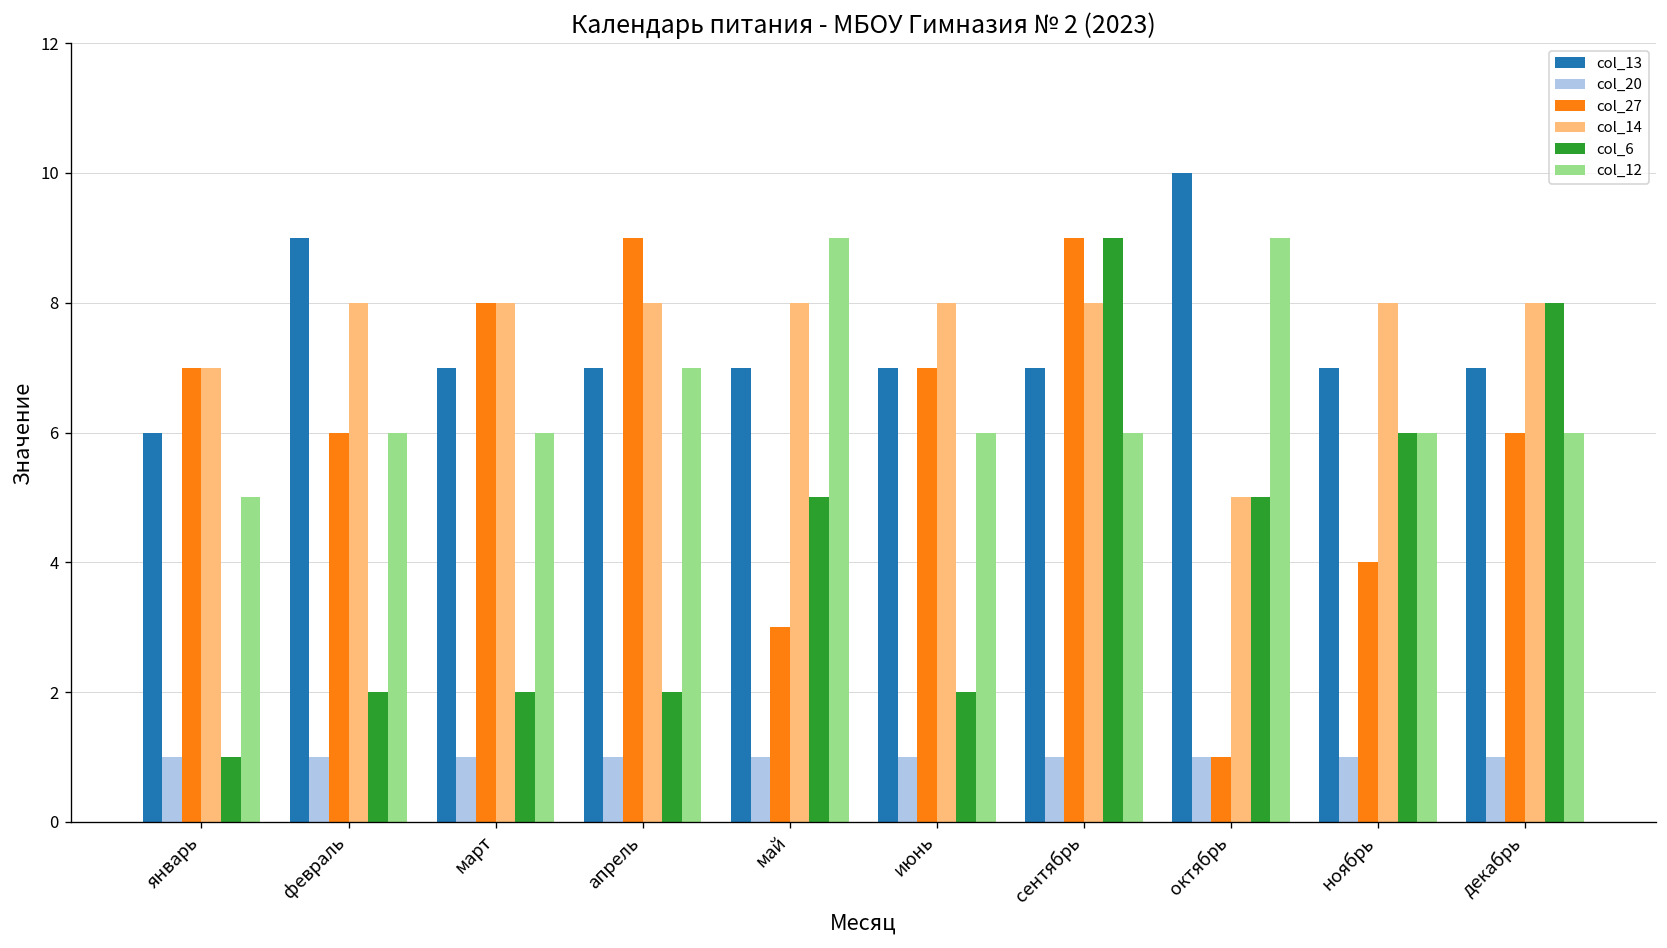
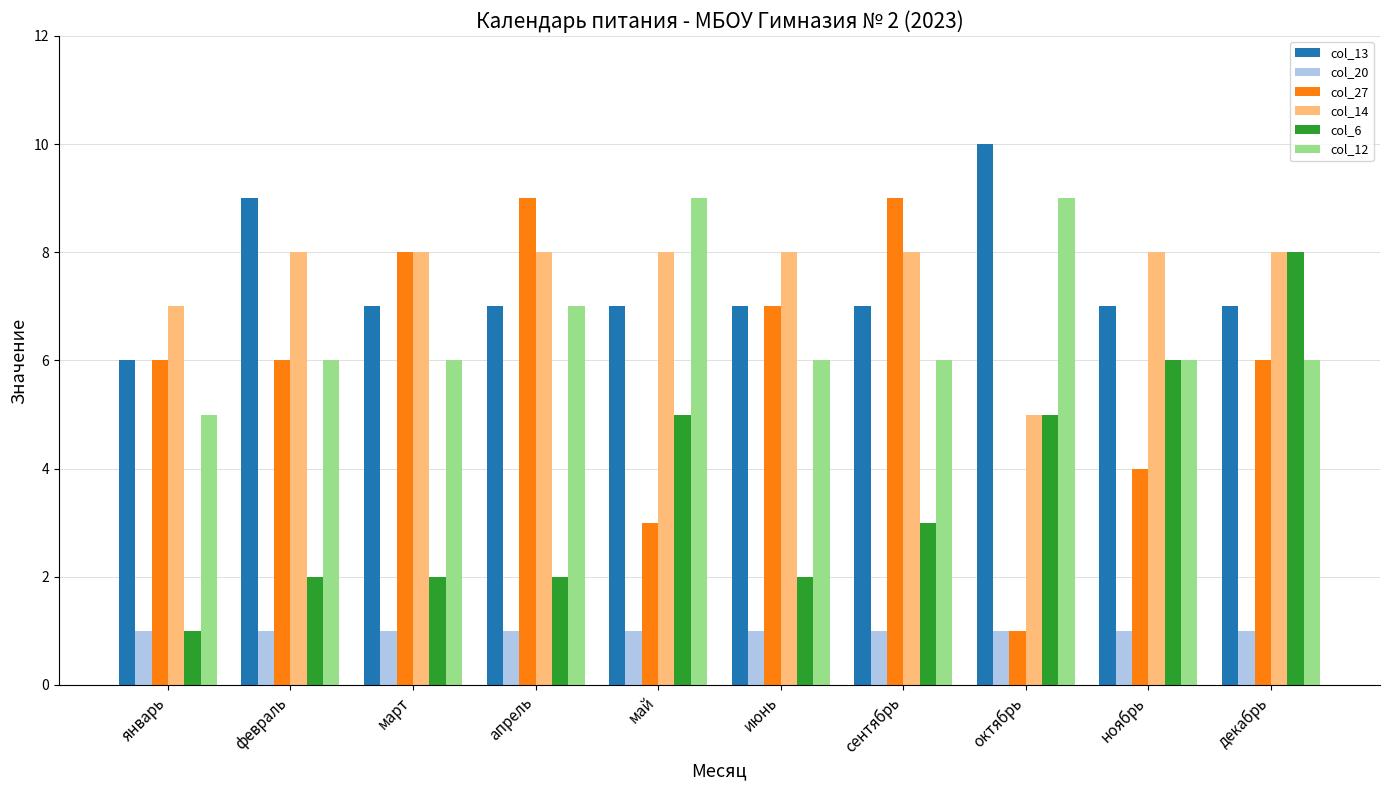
  {
    "col_13": {
      "январь": 6,
      "февраль": 9,
      "март": 7,
      "апрель": 7,
      "май": 7,
      "июнь": 7,
      "сентябрь": 7,
      "октябрь": 10,
      "ноябрь": 7,
      "декабрь": 7
    },
    "col_20": {
      "январь": 1,
      "февраль": 1,
      "март": 1,
      "апрель": 1,
      "май": 1,
      "июнь": 1,
      "сентябрь": 1,
      "октябрь": 1,
      "ноябрь": 1,
      "декабрь": 1
    },
    "col_27": {
-     "январь": 7,
+     "январь": 6,
      "февраль": 6,
      "март": 8,
      "апрель": 9,
      "май": 3,
      "июнь": 7,
      "сентябрь": 9,
      "октябрь": 1,
      "ноябрь": 4,
      "декабрь": 6
    },
    "col_14": {
      "январь": 7,
      "февраль": 8,
      "март": 8,
      "апрель": 8,
      "май": 8,
      "июнь": 8,
      "сентябрь": 8,
      "октябрь": 5,
      "ноябрь": 8,
      "декабрь": 8
    },
    "col_6": {
      "январь": 1,
      "февраль": 2,
      "март": 2,
      "апрель": 2,
      "май": 5,
      "июнь": 2,
-     "сентябрь": 9,
+     "сентябрь": 3,
      "октябрь": 5,
      "ноябрь": 6,
      "декабрь": 8
    },
    "col_12": {
      "январь": 5,
      "февраль": 6,
      "март": 6,
      "апрель": 7,
      "май": 9,
      "июнь": 6,
      "сентябрь": 6,
      "октябрь": 9,
      "ноябрь": 6,
      "декабрь": 6
    }
  }
